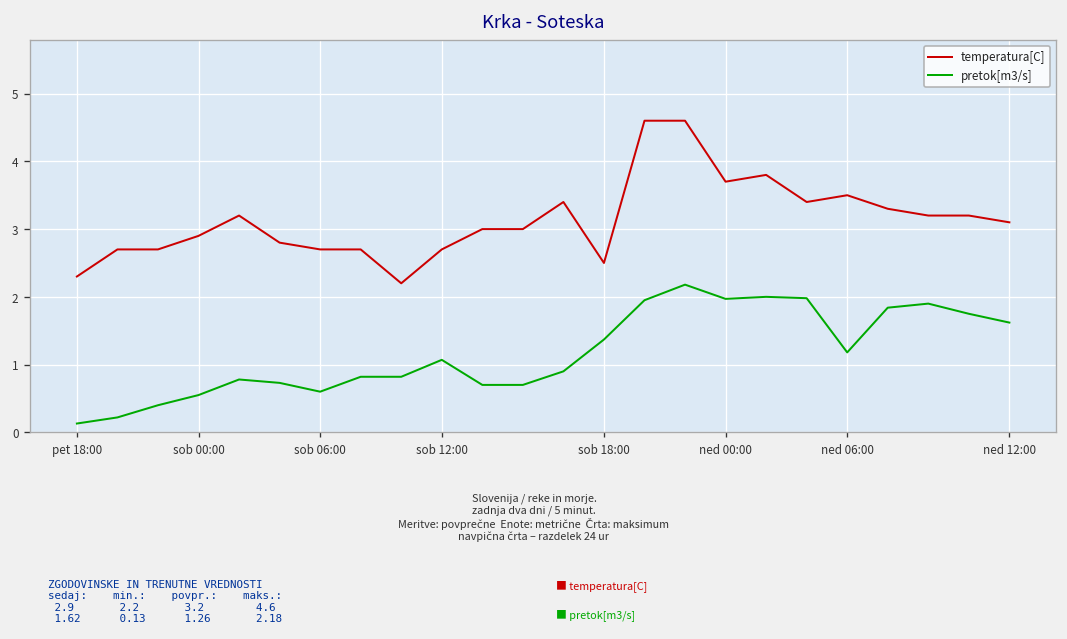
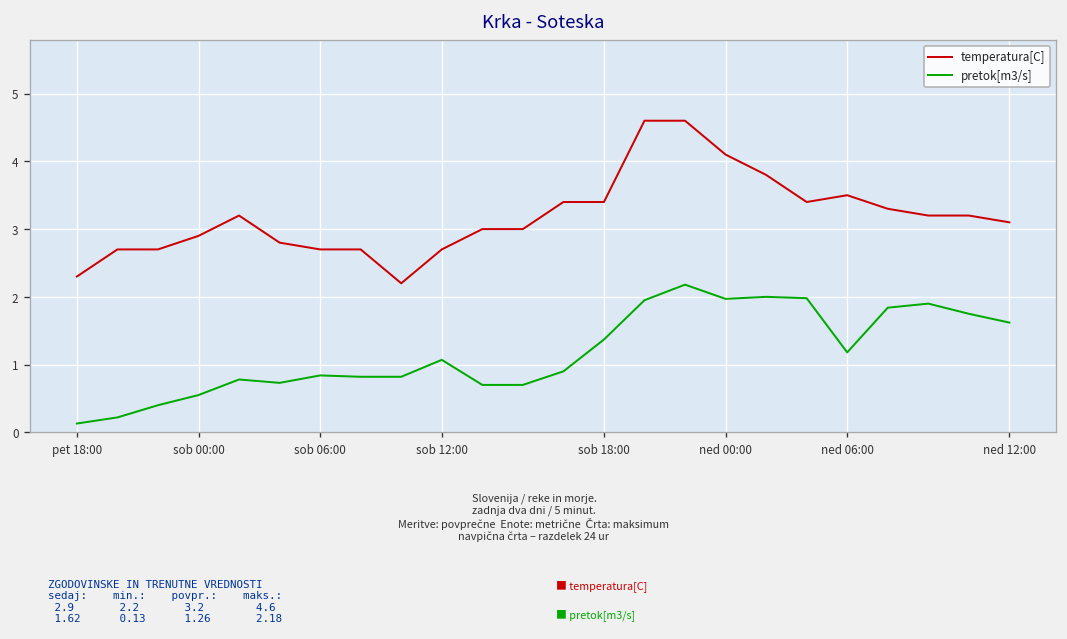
  {
    "temperatura[C]": {
      "pet 18:00": 2.3,
      "sob 00:00": 2.9,
      "sob 06:00": 2.7,
      "sob 12:00": 2.7,
-     "sob 18:00": 2.5,
-     "ned 00:00": 3.7,
+     "sob 18:00": 3.4,
+     "ned 00:00": 4.1,
      "ned 06:00": 3.5,
      "ned 12:00": 3.1
    },
    "pretok[m3/s]": {
      "pet 18:00": 0.1,
      "sob 00:00": 0.6,
-     "sob 06:00": 0.6,
+     "sob 06:00": 0.8,
      "sob 12:00": 1.1,
      "sob 18:00": 1.4,
      "ned 00:00": 2.0,
      "ned 06:00": 1.2,
      "ned 12:00": 1.6
    }
  }
